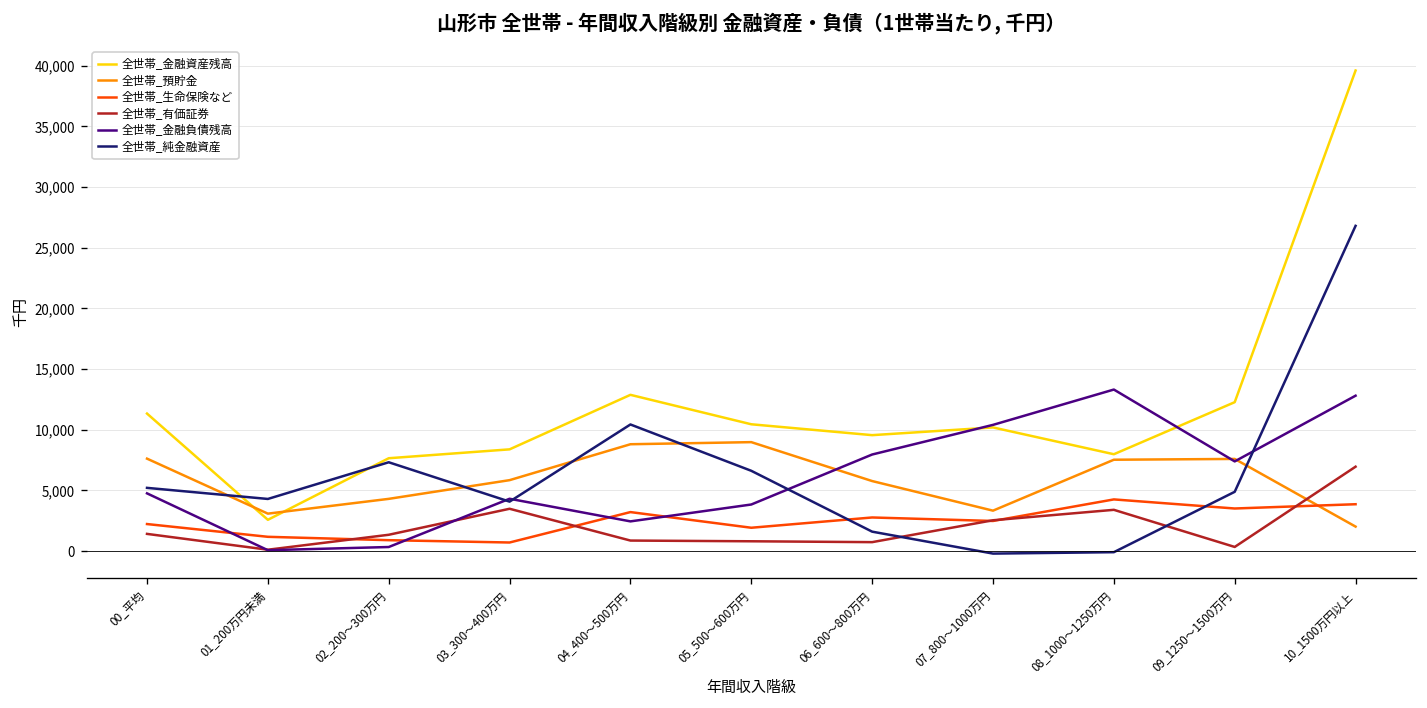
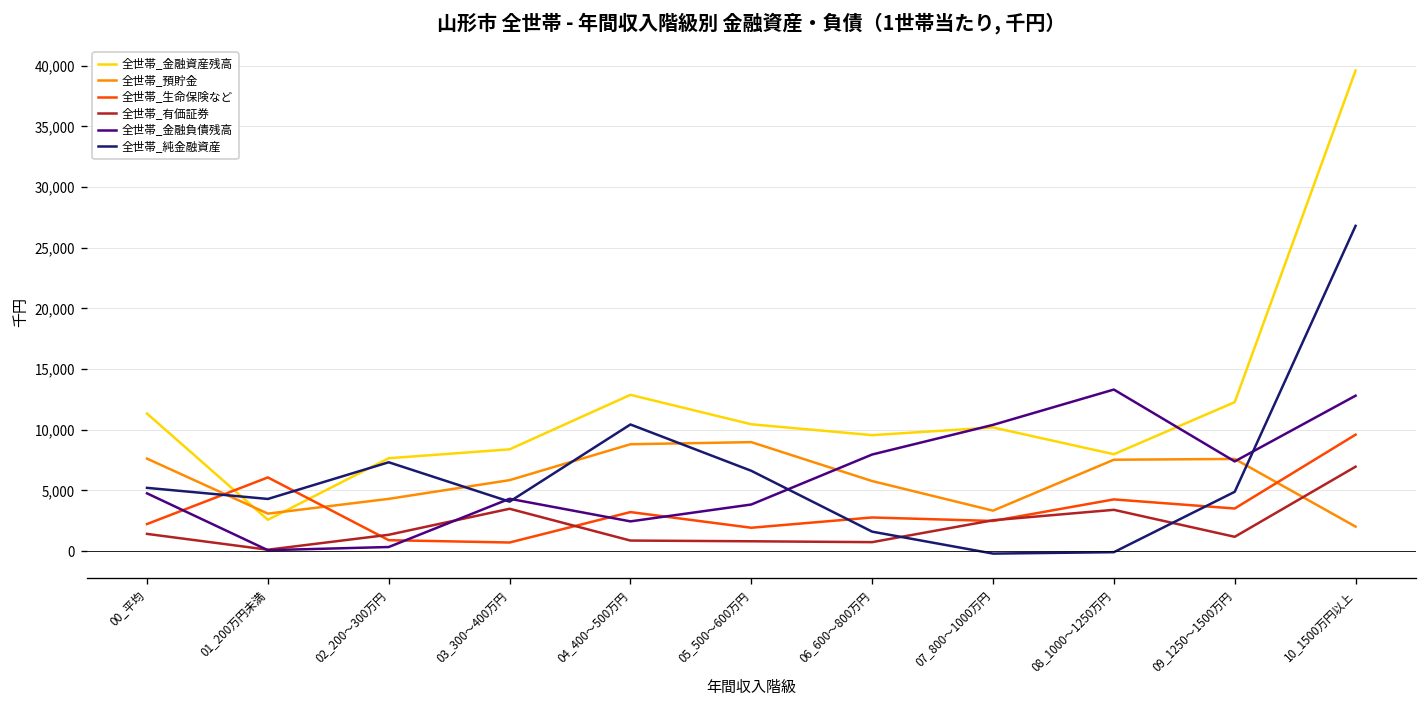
  {
    "全世帯_金融資産残高": {
      "00_平均": "11,300",
      "01_200万円未満": "2,600",
      "02_200～300万円": "7,600",
      "03_300～400万円": "8,400",
      "04_400～500万円": "12,900",
      "05_500～600万円": "10,400",
      "06_600～800万円": "9,600",
      "08_1000～1250万円": "8,000",
      "09_1250～1500万円": "12,300",
      "10_1500万円以上": "39,600"
    },
    "全世帯_預貯金": {
      "00_平均": "7,600",
      "01_200万円未満": "3,100",
      "02_200～300万円": "4,300",
      "03_300～400万円": "5,800",
      "04_400～500万円": "8,800",
      "05_500～600万円": "9,000",
      "06_600～800万円": "5,800",
      "07_800～1000万円": "3,300",
      "08_1000～1250万円": "7,500",
      "10_1500万円以上": "2,000"
    },
    "全世帯_生命保険など": {
      "00_平均": "2,200",
-     "01_200万円未満": "1,200",
+     "01_200万円未満": "6,100",
      "02_200～300万円": "900",
      "03_300～400万円": "700",
      "04_400～500万円": "3,200",
      "05_500～600万円": "1,900",
      "06_600～800万円": "2,800",
      "08_1000～1250万円": "4,300",
      "09_1250～1500万円": "3,500",
-     "10_1500万円以上": "3,900"
+     "10_1500万円以上": "9,600"
    },
    "全世帯_有価証券": {
      "00_平均": "1,400",
      "02_200～300万円": "1,300",
      "03_300～400万円": "3,500",
      "04_400～500万円": "900",
      "05_500～600万円": "800",
      "06_600～800万円": "700",
      "08_1000～1250万円": "3,400",
-     "09_1250～1500万円": "300",
+     "09_1250～1500万円": "1,200",
      "10_1500万円以上": "7,000"
    }
  }
